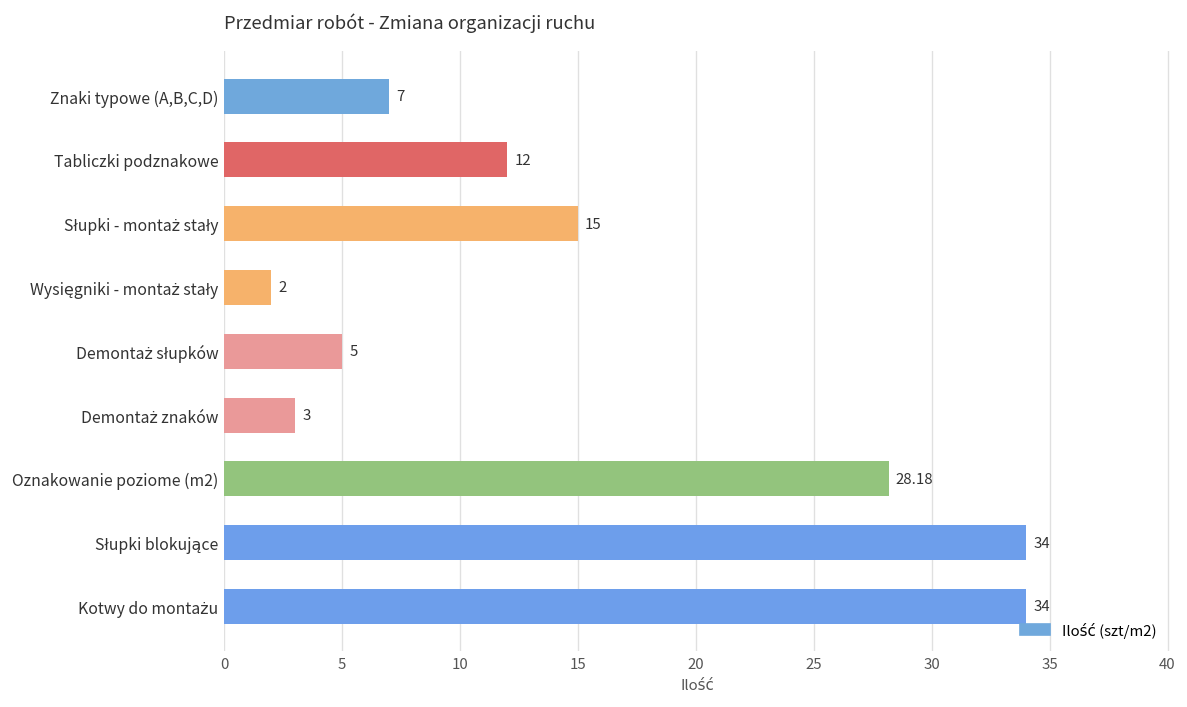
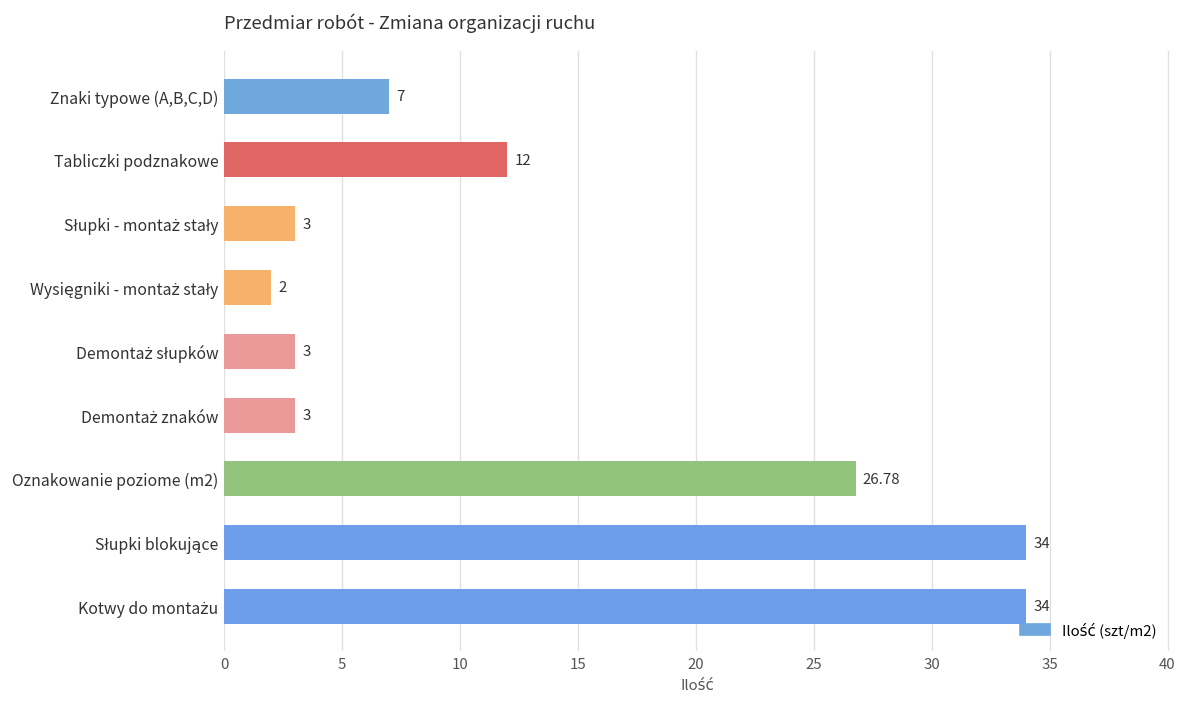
  {
    "Znaki typowe (A,B,C,D)": 7,
    "Tabliczki podznakowe": 12,
-   "Słupki - montaż stały": 15,
+   "Słupki - montaż stały": 3,
    "Wysięgniki - montaż stały": 2,
-   "Demontaż słupków": 5,
+   "Demontaż słupków": 3,
    "Demontaż znaków": 3,
-   "Oznakowanie poziome (m2)": 28.18,
+   "Oznakowanie poziome (m2)": 26.78,
    "Słupki blokujące": 34,
    "Kotwy do montażu": 34
  }
